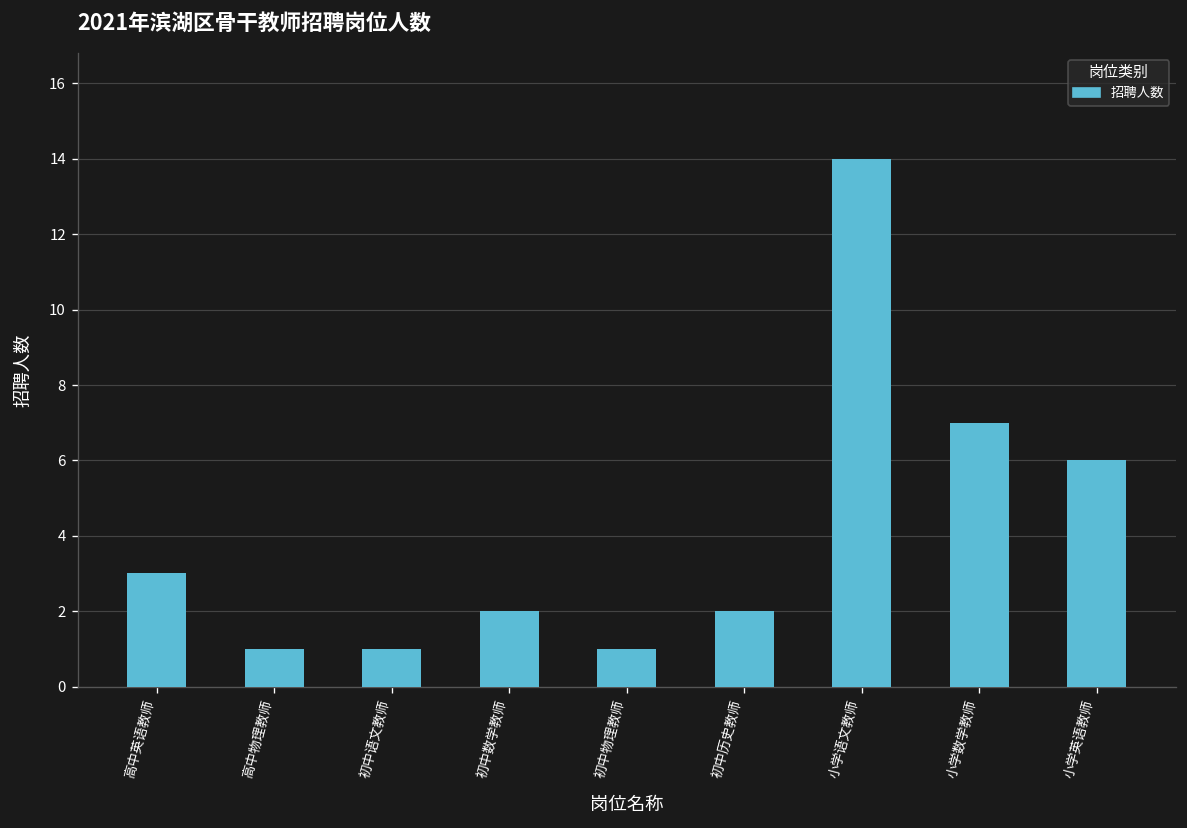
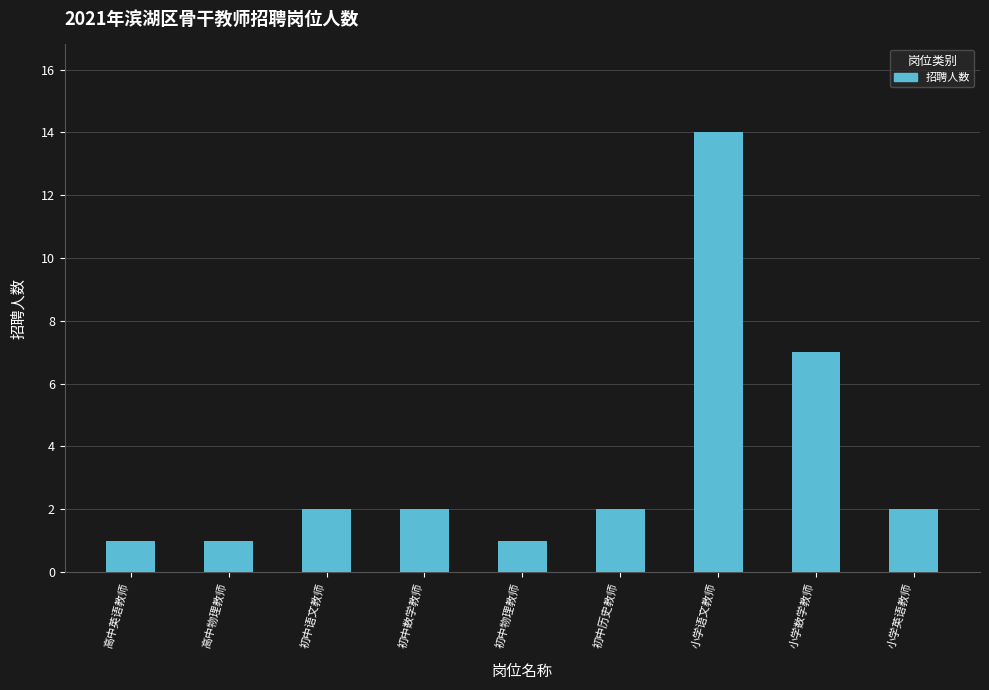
  {
-   "高中英语教师": 3,
+   "高中英语教师": 1,
    "高中物理教师": 1,
-   "初中语文教师": 1,
+   "初中语文教师": 2,
    "初中数学教师": 2,
    "初中物理教师": 1,
    "初中历史教师": 2,
    "小学语文教师": 14,
    "小学数学教师": 7,
-   "小学英语教师": 6
+   "小学英语教师": 2
  }
